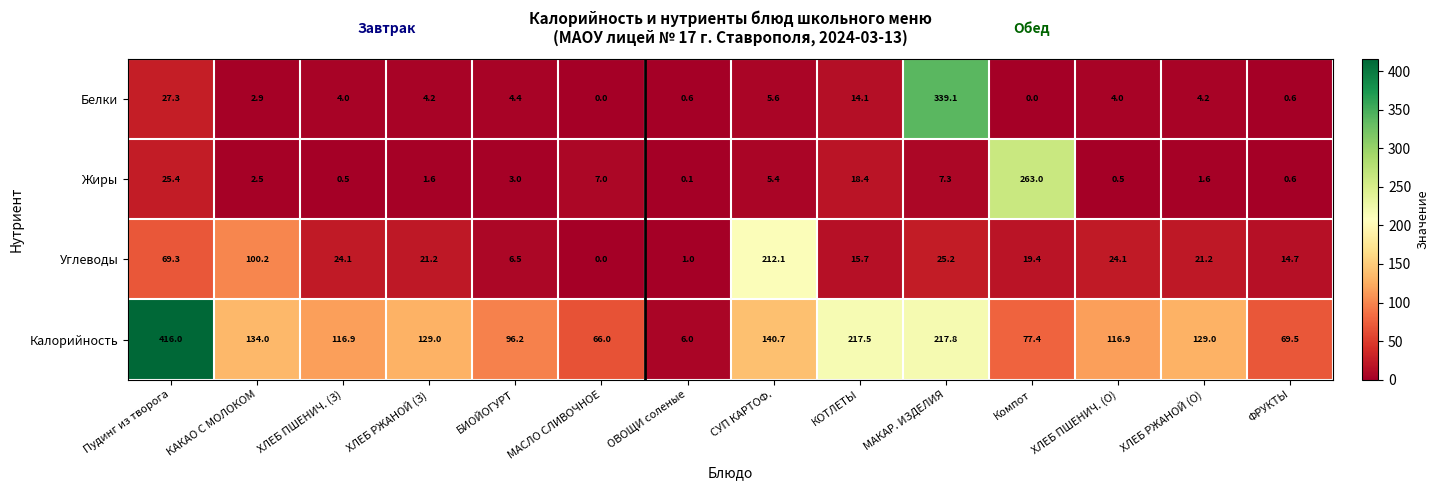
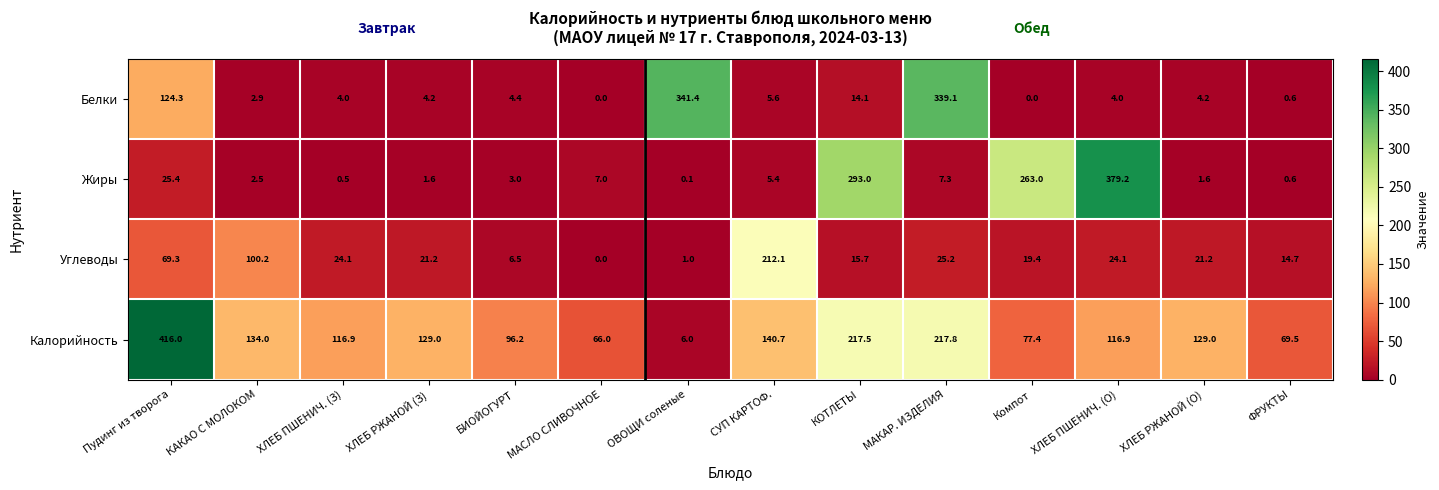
  {
    "Белки": {
-     "Пудинг из творога": 27.3,
+     "Пудинг из творога": 124.3,
      "КАКАО С МОЛОКОМ": 2.9,
      "ХЛЕБ ПШЕНИЧ. (З)": 4.0,
      "ХЛЕБ РЖАНОЙ (З)": 4.2,
      "БИОЙОГУРТ": 4.4,
      "МАСЛО СЛИВОЧНОЕ": 0.0,
-     "ОВОЩИ соленые": 0.6,
+     "ОВОЩИ соленые": 341.4,
      "СУП КАРТОФ.": 5.6,
      "КОТЛЕТЫ": 14.1,
      "МАКАР. ИЗДЕЛИЯ": 339.1,
      "Компот": 0.0,
      "ХЛЕБ ПШЕНИЧ. (О)": 4.0,
      "ХЛЕБ РЖАНОЙ (О)": 4.2,
      "ФРУКТЫ": 0.6
    },
    "Жиры": {
      "Пудинг из творога": 25.4,
      "КАКАО С МОЛОКОМ": 2.5,
      "ХЛЕБ ПШЕНИЧ. (З)": 0.5,
      "ХЛЕБ РЖАНОЙ (З)": 1.6,
      "БИОЙОГУРТ": 3.0,
      "МАСЛО СЛИВОЧНОЕ": 7.0,
      "ОВОЩИ соленые": 0.1,
      "СУП КАРТОФ.": 5.4,
-     "КОТЛЕТЫ": 18.4,
+     "КОТЛЕТЫ": 293.0,
      "МАКАР. ИЗДЕЛИЯ": 7.3,
      "Компот": 263.0,
-     "ХЛЕБ ПШЕНИЧ. (О)": 0.5,
+     "ХЛЕБ ПШЕНИЧ. (О)": 379.2,
      "ХЛЕБ РЖАНОЙ (О)": 1.6,
      "ФРУКТЫ": 0.6
    },
    "Углеводы": {
      "Пудинг из творога": 69.3,
      "КАКАО С МОЛОКОМ": 100.2,
      "ХЛЕБ ПШЕНИЧ. (З)": 24.1,
      "ХЛЕБ РЖАНОЙ (З)": 21.2,
      "БИОЙОГУРТ": 6.5,
      "МАСЛО СЛИВОЧНОЕ": 0.0,
      "ОВОЩИ соленые": 1.0,
      "СУП КАРТОФ.": 212.1,
      "КОТЛЕТЫ": 15.7,
      "МАКАР. ИЗДЕЛИЯ": 25.2,
      "Компот": 19.4,
      "ХЛЕБ ПШЕНИЧ. (О)": 24.1,
      "ХЛЕБ РЖАНОЙ (О)": 21.2,
      "ФРУКТЫ": 14.7
    },
    "Калорийность": {
      "Пудинг из творога": 416.0,
      "КАКАО С МОЛОКОМ": 134.0,
      "ХЛЕБ ПШЕНИЧ. (З)": 116.9,
      "ХЛЕБ РЖАНОЙ (З)": 129.0,
      "БИОЙОГУРТ": 96.2,
      "МАСЛО СЛИВОЧНОЕ": 66.0,
      "ОВОЩИ соленые": 6.0,
      "СУП КАРТОФ.": 140.7,
      "КОТЛЕТЫ": 217.5,
      "МАКАР. ИЗДЕЛИЯ": 217.8,
      "Компот": 77.4,
      "ХЛЕБ ПШЕНИЧ. (О)": 116.9,
      "ХЛЕБ РЖАНОЙ (О)": 129.0,
      "ФРУКТЫ": 69.5
    }
  }
